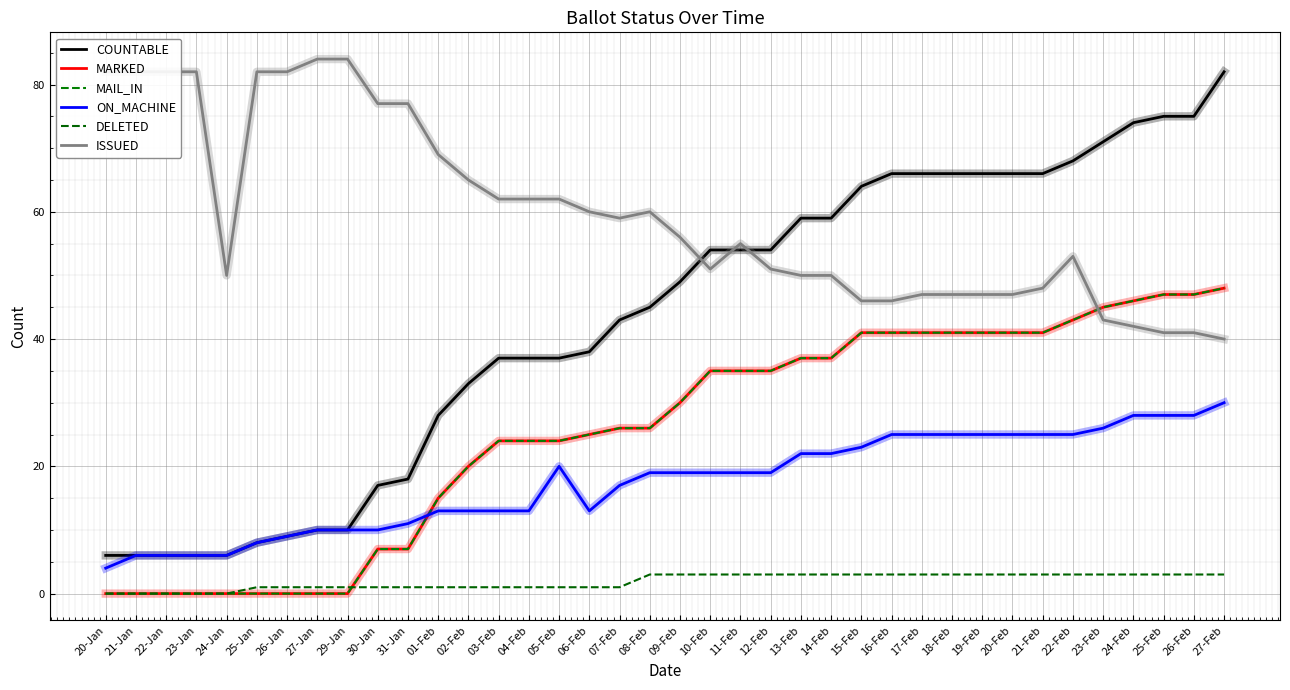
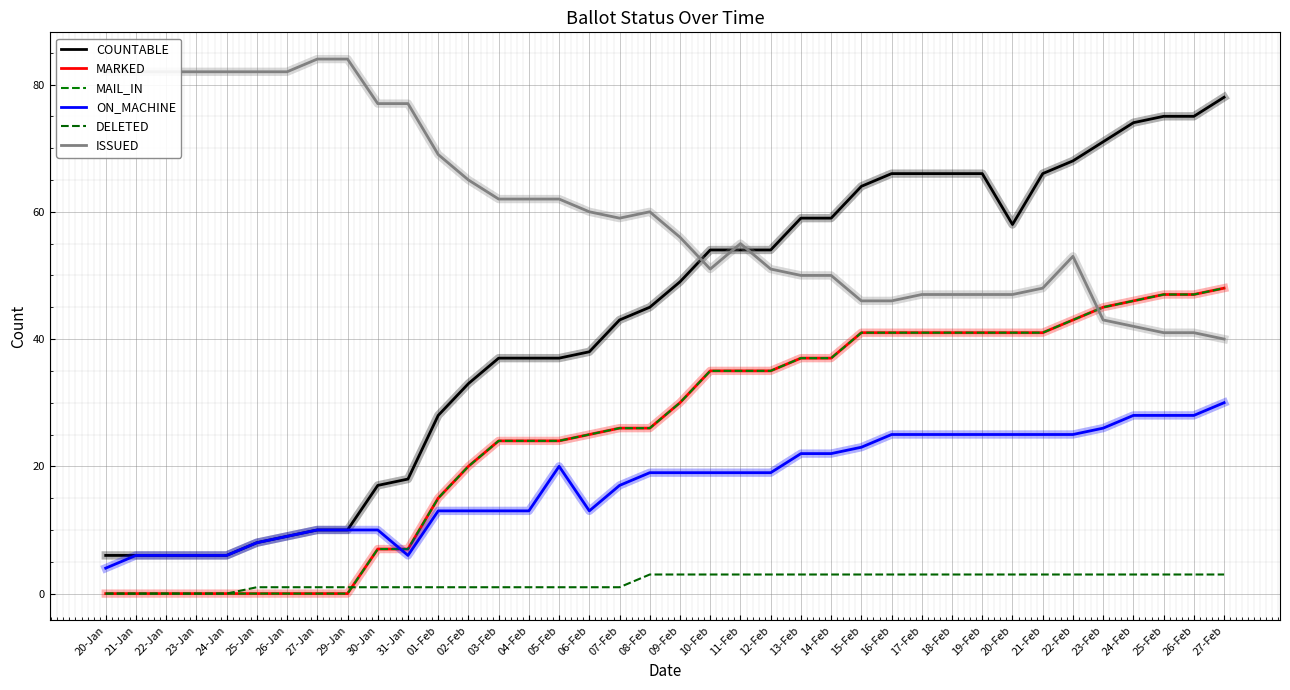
  {
    "COUNTABLE": {
      "20-Jan": 6,
      "30-Jan": 17,
      "31-Jan": 18,
      "01-Feb": 28,
      "02-Feb": 33,
      "03-Feb": 37,
      "04-Feb": 37,
      "05-Feb": 37,
      "06-Feb": 38,
      "07-Feb": 43,
      "08-Feb": 45,
      "09-Feb": 49,
      "10-Feb": 54,
      "11-Feb": 54,
      "12-Feb": 54,
      "13-Feb": 59,
      "14-Feb": 59,
      "15-Feb": 64,
      "16-Feb": 66,
      "17-Feb": 66,
      "18-Feb": 66,
      "19-Feb": 66,
-     "20-Feb": 66,
+     "20-Feb": 58,
      "21-Feb": 66,
      "22-Feb": 68,
      "23-Feb": 71,
      "24-Feb": 74,
      "25-Feb": 75,
      "26-Feb": 75,
-     "27-Feb": 82
+     "27-Feb": 78
    },
    "ON_MACHINE": {
      "20-Jan": 4,
      "30-Jan": 10,
-     "31-Jan": 11,
+     "31-Jan": 6,
      "01-Feb": 13,
      "02-Feb": 13,
      "03-Feb": 13,
      "04-Feb": 13,
      "05-Feb": 20,
      "06-Feb": 13,
      "07-Feb": 17,
      "08-Feb": 19,
      "09-Feb": 19,
      "10-Feb": 19,
      "11-Feb": 19,
      "12-Feb": 19,
      "13-Feb": 22,
      "14-Feb": 22,
      "15-Feb": 23,
      "16-Feb": 25,
      "17-Feb": 25,
      "18-Feb": 25,
      "19-Feb": 25,
      "20-Feb": 25,
      "21-Feb": 25,
      "22-Feb": 25,
      "23-Feb": 26,
      "24-Feb": 28,
      "25-Feb": 28,
      "26-Feb": 28,
      "27-Feb": 30
    },
    "ISSUED": {
      "23-Jan": 82,
-     "24-Jan": 50,
+     "24-Jan": 82,
      "25-Jan": 82,
      "26-Jan": 82,
      "27-Jan": 84,
      "29-Jan": 84,
      "30-Jan": 77,
      "31-Jan": 77,
      "01-Feb": 69,
      "02-Feb": 65,
      "03-Feb": 62,
      "04-Feb": 62,
      "05-Feb": 62,
      "06-Feb": 60,
      "07-Feb": 59,
      "08-Feb": 60,
      "09-Feb": 56,
      "10-Feb": 51,
      "11-Feb": 55,
      "12-Feb": 51,
      "13-Feb": 50,
      "14-Feb": 50,
      "15-Feb": 46,
      "16-Feb": 46,
      "17-Feb": 47,
      "18-Feb": 47,
      "19-Feb": 47,
      "20-Feb": 47,
      "21-Feb": 48,
      "22-Feb": 53,
      "23-Feb": 43,
      "24-Feb": 42,
      "25-Feb": 41,
      "26-Feb": 41,
      "27-Feb": 40
    }
  }
